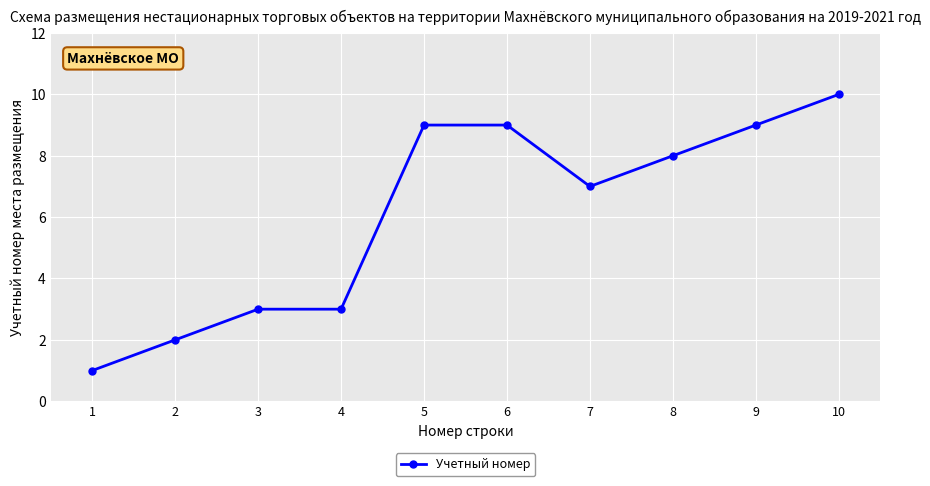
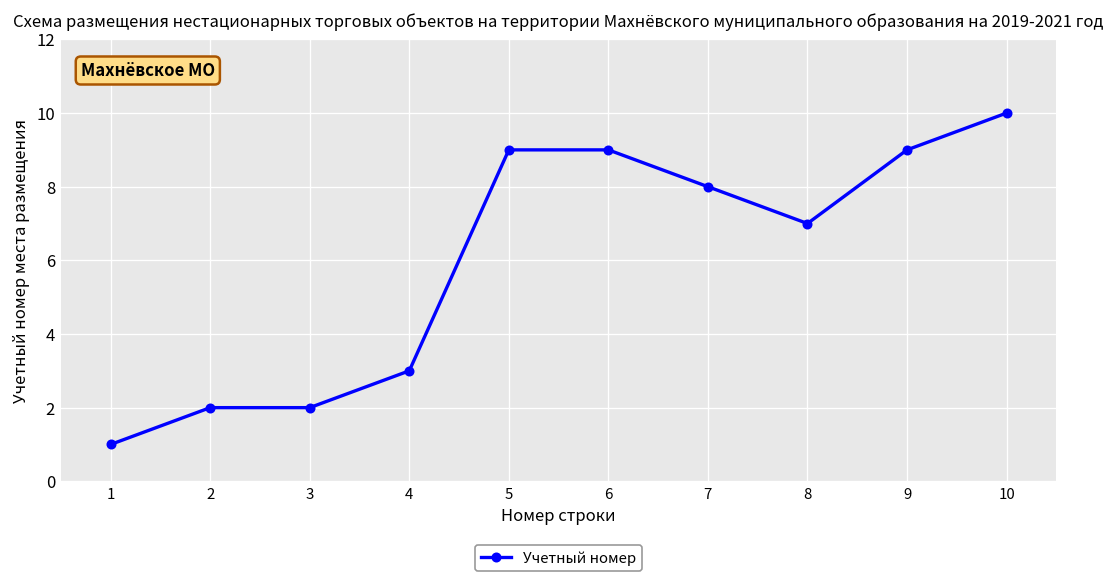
  {
    "1": 1,
    "2": 2,
-   "3": 3,
+   "3": 2,
    "4": 3,
    "5": 9,
    "6": 9,
-   "7": 7,
-   "8": 8,
+   "7": 8,
+   "8": 7,
    "9": 9,
    "10": 10
  }
